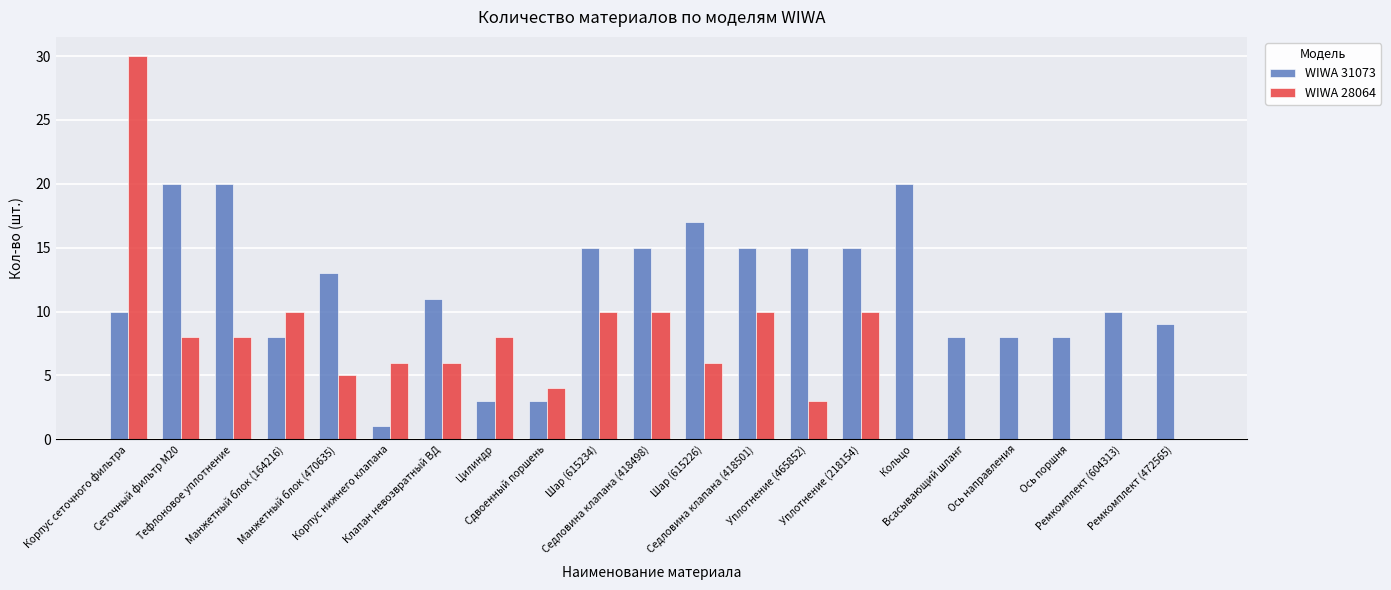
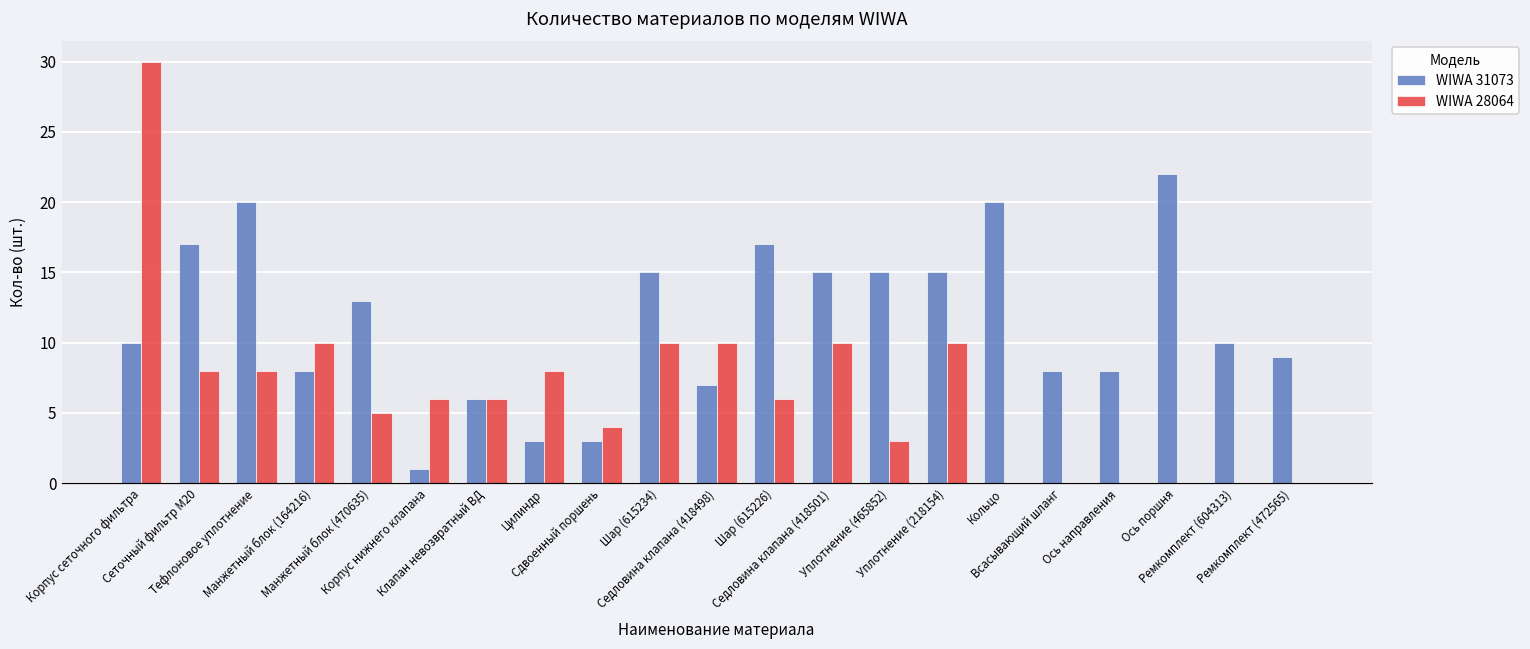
  {
    "WIWA 31073": {
      "Корпус сеточного фильтра": 10,
-     "Сеточный фильтр M20": 20,
+     "Сеточный фильтр M20": 17,
      "Тефлоновое уплотнение": 20,
      "Манжетный блок (164216)": 8,
      "Манжетный блок (470635)": 13,
      "Корпус нижнего клапана": 1,
-     "Клапан невозвратный ВД": 11,
+     "Клапан невозвратный ВД": 6,
      "Цилиндр": 3,
      "Сдвоенный поршень": 3,
      "Шар (615234)": 15,
-     "Седловина клапана (418498)": 15,
+     "Седловина клапана (418498)": 7,
      "Шар (615226)": 17,
      "Седловина клапана (418501)": 15,
      "Уплотнение (465852)": 15,
      "Уплотнение (218154)": 15,
      "Кольцо": 20,
      "Всасывающий шланг": 8,
      "Ось направления": 8,
-     "Ось поршня": 8,
+     "Ось поршня": 22,
      "Ремкомплект (604313)": 10,
      "Ремкомплект (472565)": 9
    },
    "WIWA 28064": {
      "Корпус сеточного фильтра": 30,
      "Сеточный фильтр M20": 8,
      "Тефлоновое уплотнение": 8,
      "Манжетный блок (164216)": 10,
      "Манжетный блок (470635)": 5,
      "Корпус нижнего клапана": 6,
      "Клапан невозвратный ВД": 6,
      "Цилиндр": 8,
      "Сдвоенный поршень": 4,
      "Шар (615234)": 10,
      "Седловина клапана (418498)": 10,
      "Шар (615226)": 6,
      "Седловина клапана (418501)": 10,
      "Уплотнение (465852)": 3,
      "Уплотнение (218154)": 10,
      "Кольцо": 0,
      "Всасывающий шланг": 0,
      "Ось направления": 0,
      "Ось поршня": 0,
      "Ремкомплект (604313)": 0,
      "Ремкомплект (472565)": 0
    }
  }
